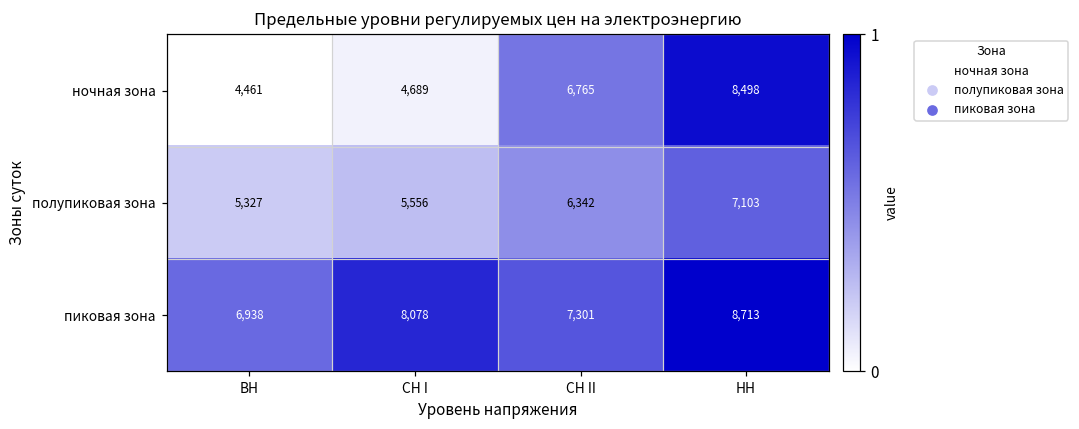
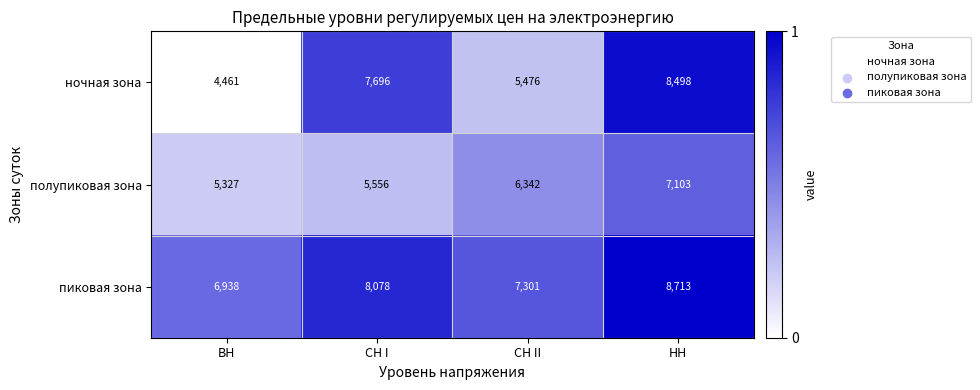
  {
    "ночная зона": {
      "ВН": "4,461",
-     "СН I": "4,689",
-     "СН II": "6,765",
+     "СН I": "7,696",
+     "СН II": "5,476",
      "НН": "8,498"
    },
    "полупиковая зона": {
      "ВН": "5,327",
      "СН I": "5,556",
      "СН II": "6,342",
      "НН": "7,103"
    },
    "пиковая зона": {
      "ВН": "6,938",
      "СН I": "8,078",
      "СН II": "7,301",
      "НН": "8,713"
    }
  }
